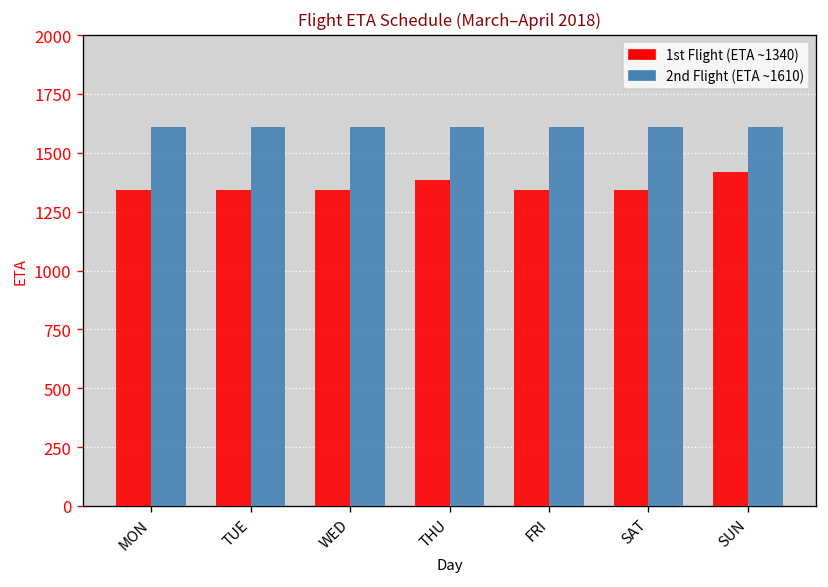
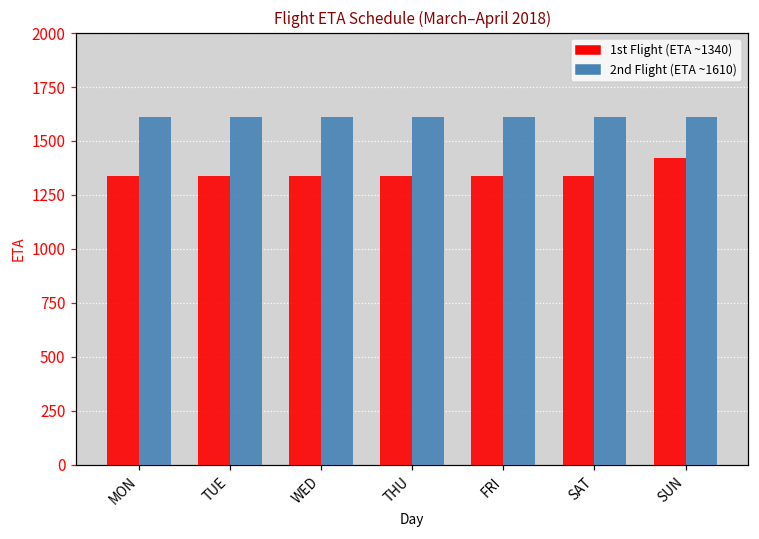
  {
    "1st Flight (ETA ~1340)": {
      "MON": 1340,
      "TUE": 1340,
      "WED": 1340,
-     "THU": 1390,
+     "THU": 1340,
      "FRI": 1340,
      "SAT": 1340,
      "SUN": 1420
    },
    "2nd Flight (ETA ~1610)": {
      "MON": 1610,
      "TUE": 1610,
      "WED": 1610,
      "THU": 1610,
      "FRI": 1610,
      "SAT": 1610,
      "SUN": 1610
    }
  }
